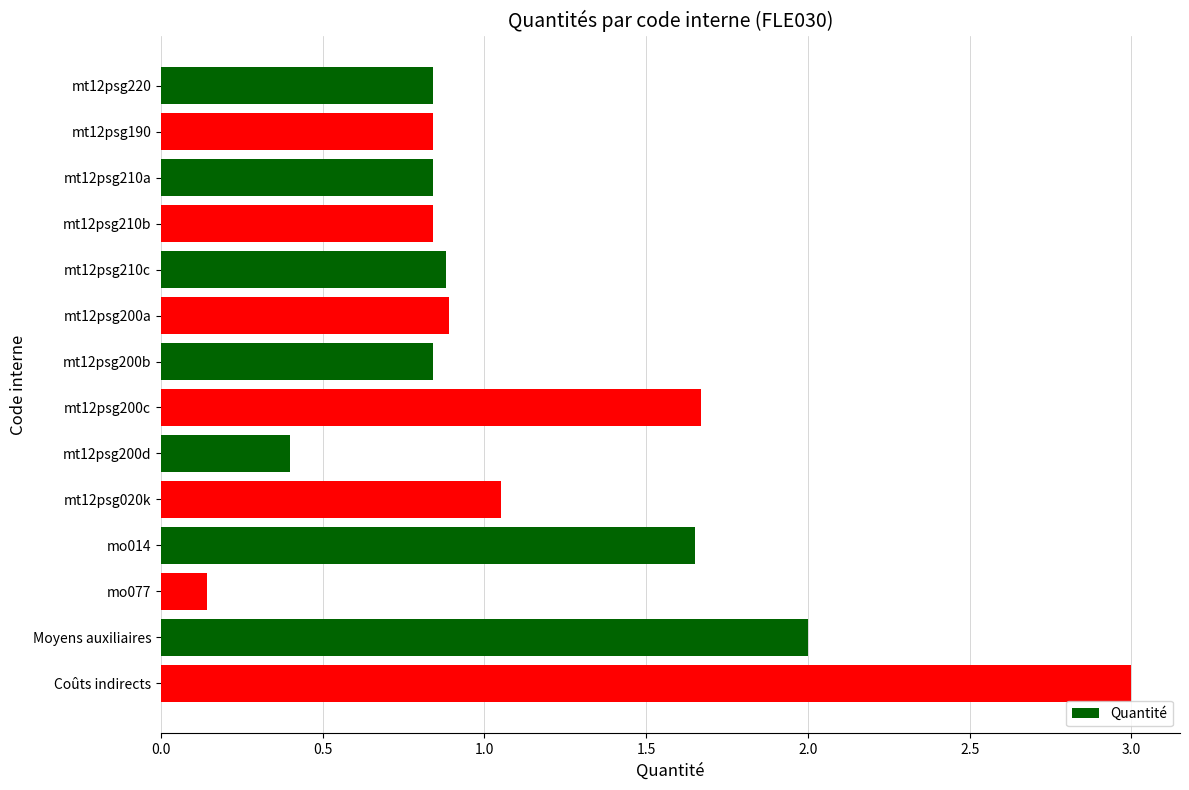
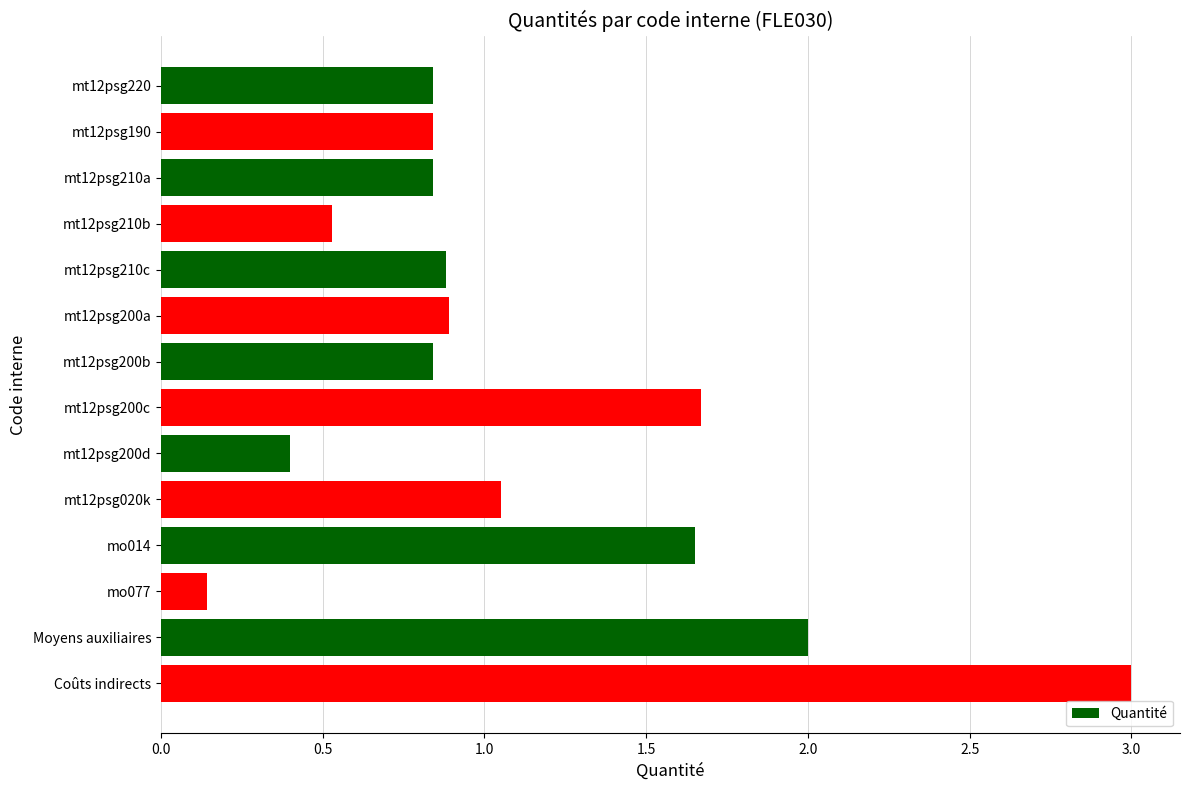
  {
    "mt12psg220": 0.84,
    "mt12psg190": 0.84,
    "mt12psg210a": 0.84,
-   "mt12psg210b": 0.84,
+   "mt12psg210b": 0.53,
    "mt12psg210c": 0.88,
    "mt12psg200a": 0.89,
    "mt12psg200b": 0.84,
    "mt12psg200c": 1.67,
    "mt12psg200d": 0.40,
    "mt12psg020k": 1.05,
    "mo014": 1.65,
    "mo077": 0.14,
    "Moyens auxiliaires": 2.00,
    "Coûts indirects": 3.00
  }
